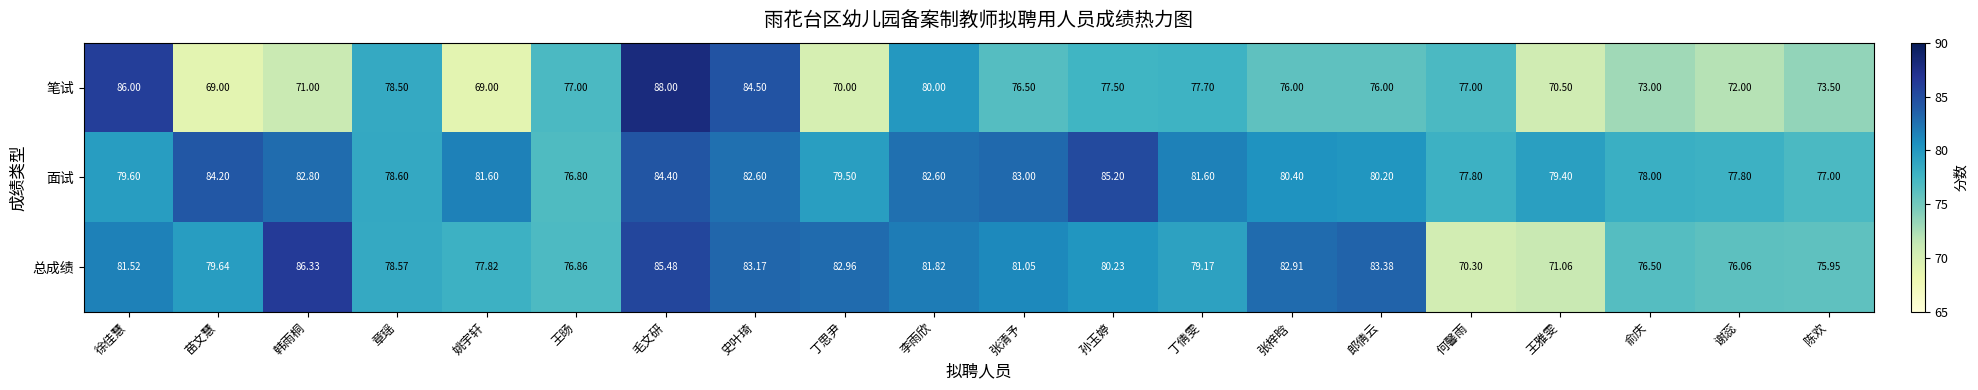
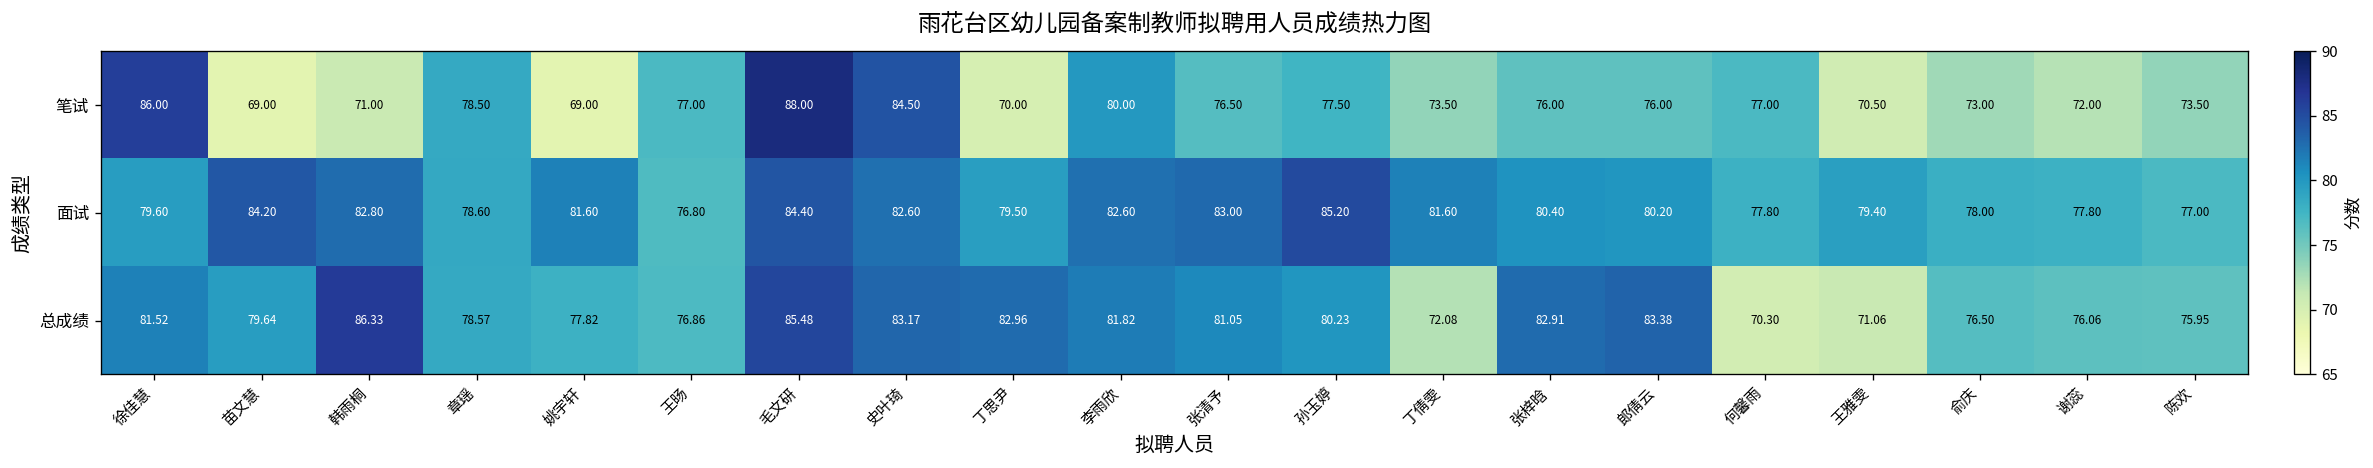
  {
    "笔试": {
      "徐佳慧": 86.00,
      "苗文慧": 69.00,
      "韩雨桐": 71.00,
      "章瑶": 78.50,
      "姚宇轩": 69.00,
      "王旸": 77.00,
      "毛文研": 88.00,
      "史叶琦": 84.50,
      "丁思尹": 70.00,
      "李雨欣": 80.00,
      "张清予": 76.50,
      "孙玉婷": 77.50,
-     "丁倩雯": 77.70,
+     "丁倩雯": 73.50,
      "张梓晗": 76.00,
      "郎倩云": 76.00,
      "何馨雨": 77.00,
      "王雅雯": 70.50,
      "俞庆": 73.00,
      "谢蕊": 72.00,
      "陈欢": 73.50
    },
    "面试": {
      "徐佳慧": 79.60,
      "苗文慧": 84.20,
      "韩雨桐": 82.80,
      "章瑶": 78.60,
      "姚宇轩": 81.60,
      "王旸": 76.80,
      "毛文研": 84.40,
      "史叶琦": 82.60,
      "丁思尹": 79.50,
      "李雨欣": 82.60,
      "张清予": 83.00,
      "孙玉婷": 85.20,
      "丁倩雯": 81.60,
      "张梓晗": 80.40,
      "郎倩云": 80.20,
      "何馨雨": 77.80,
      "王雅雯": 79.40,
      "俞庆": 78.00,
      "谢蕊": 77.80,
      "陈欢": 77.00
    },
    "总成绩": {
      "徐佳慧": 81.52,
      "苗文慧": 79.64,
      "韩雨桐": 86.33,
      "章瑶": 78.57,
      "姚宇轩": 77.82,
      "王旸": 76.86,
      "毛文研": 85.48,
      "史叶琦": 83.17,
      "丁思尹": 82.96,
      "李雨欣": 81.82,
      "张清予": 81.05,
      "孙玉婷": 80.23,
-     "丁倩雯": 79.17,
+     "丁倩雯": 72.08,
      "张梓晗": 82.91,
      "郎倩云": 83.38,
      "何馨雨": 70.30,
      "王雅雯": 71.06,
      "俞庆": 76.50,
      "谢蕊": 76.06,
      "陈欢": 75.95
    }
  }
